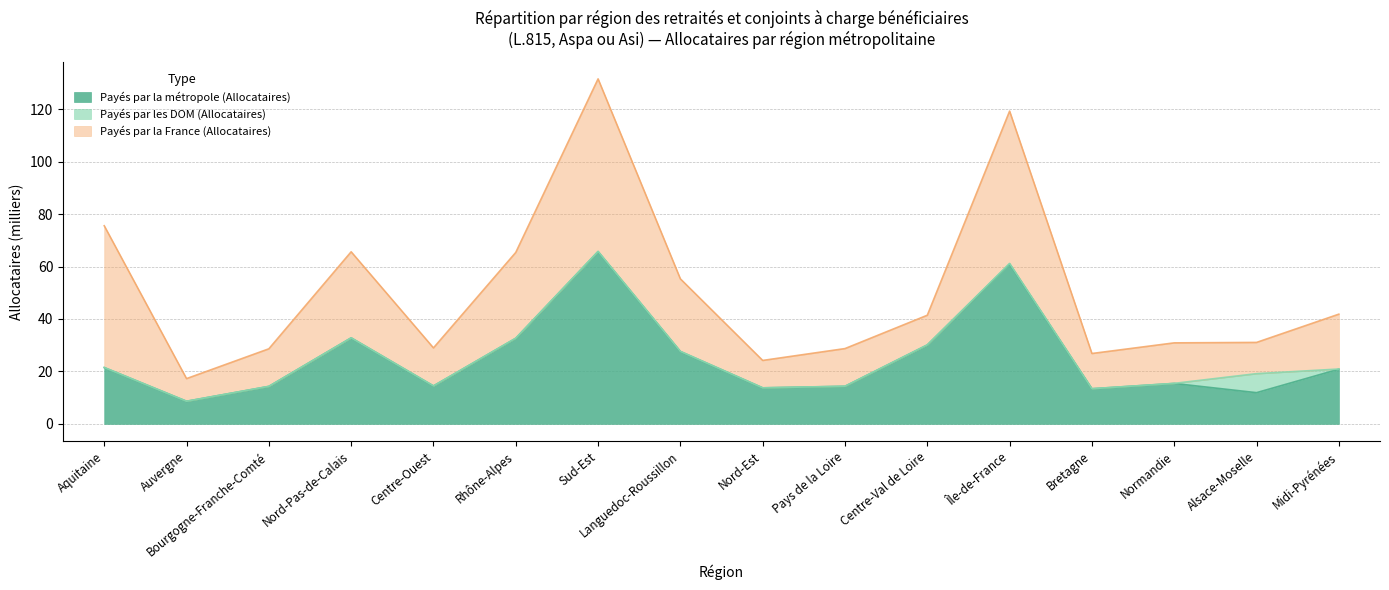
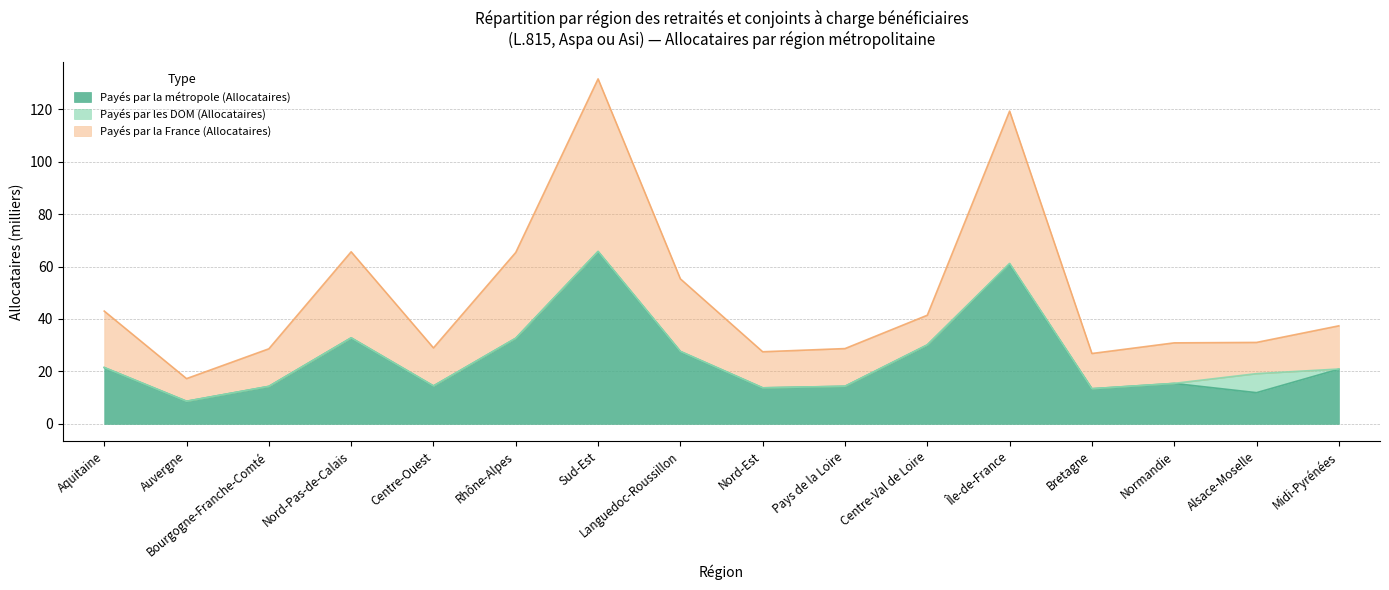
  {
    "Payés par la métropole (Allocataires)": {
      "Alsace-Moselle": 12
    },
    "Payés par les DOM (Allocataires)": {
      "Alsace-Moselle": 7
    },
    "Payés par la France (Allocataires)": {
-     "Aquitaine": 54,
+     "Aquitaine": 22,
      "Auvergne": 9,
      "Bourgogne-Franche-Comté": 14,
      "Nord-Pas-de-Calais": 33,
      "Centre-Ouest": 14,
      "Rhône-Alpes": 33,
      "Sud-Est": 66,
      "Languedoc-Roussillon": 28,
-     "Nord-Est": 10,
+     "Nord-Est": 14,
      "Pays de la Loire": 14,
      "Centre-Val de Loire": 11,
      "Île-de-France": 58,
      "Bretagne": 13,
      "Normandie": 15,
      "Alsace-Moselle": 12,
-     "Midi-Pyrénées": 21
+     "Midi-Pyrénées": 16
    }
  }
